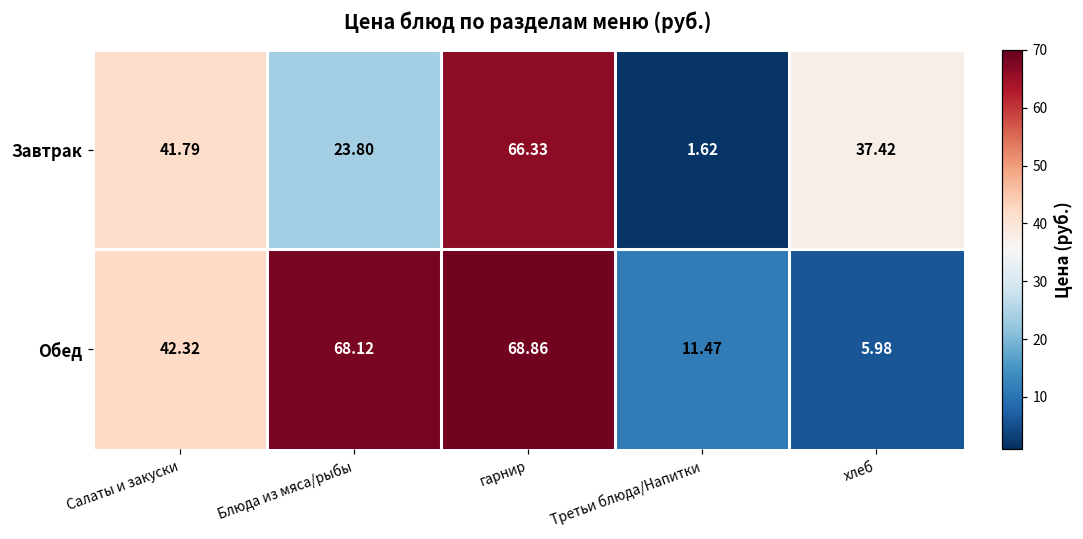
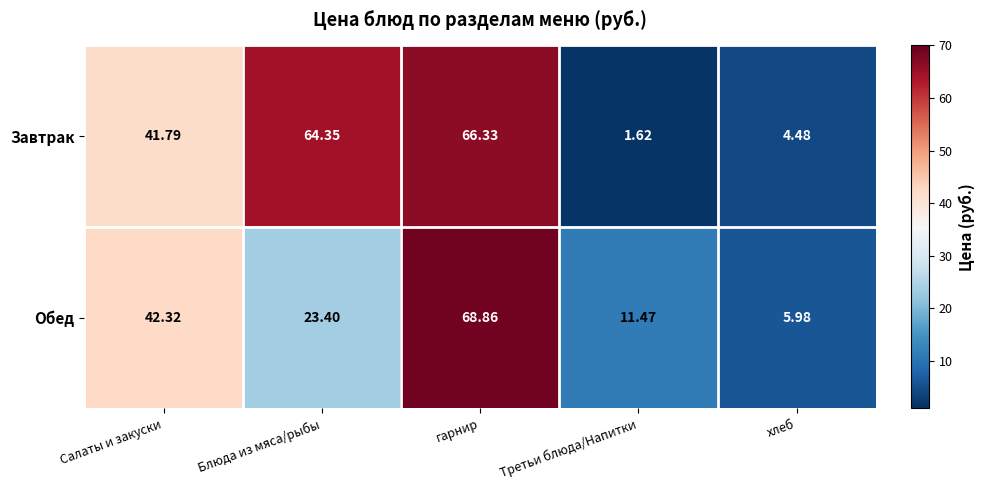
  {
    "Завтрак": {
      "Салаты и закуски": 41.79,
-     "Блюда из мяса/рыбы": 23.80,
+     "Блюда из мяса/рыбы": 64.35,
      "гарнир": 66.33,
      "Третьи блюда/Напитки": 1.62,
-     "хлеб": 37.42
+     "хлеб": 4.48
    },
    "Обед": {
      "Салаты и закуски": 42.32,
-     "Блюда из мяса/рыбы": 68.12,
+     "Блюда из мяса/рыбы": 23.40,
      "гарнир": 68.86,
      "Третьи блюда/Напитки": 11.47,
      "хлеб": 5.98
    }
  }
